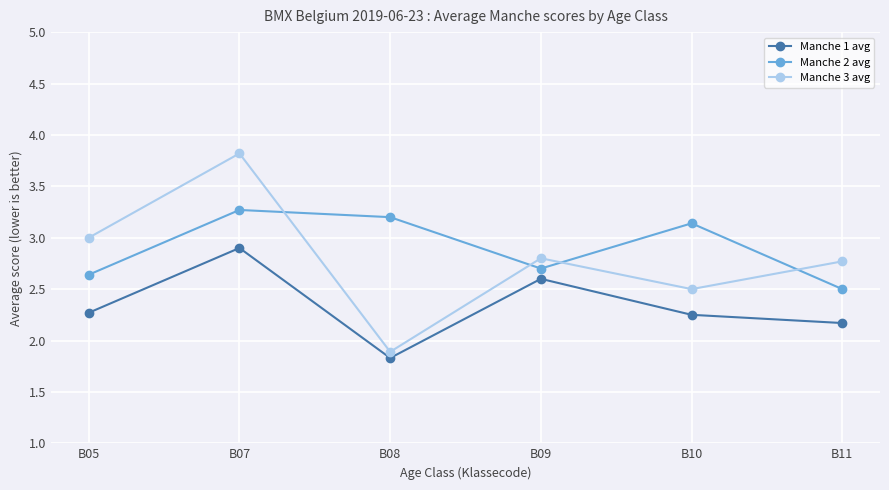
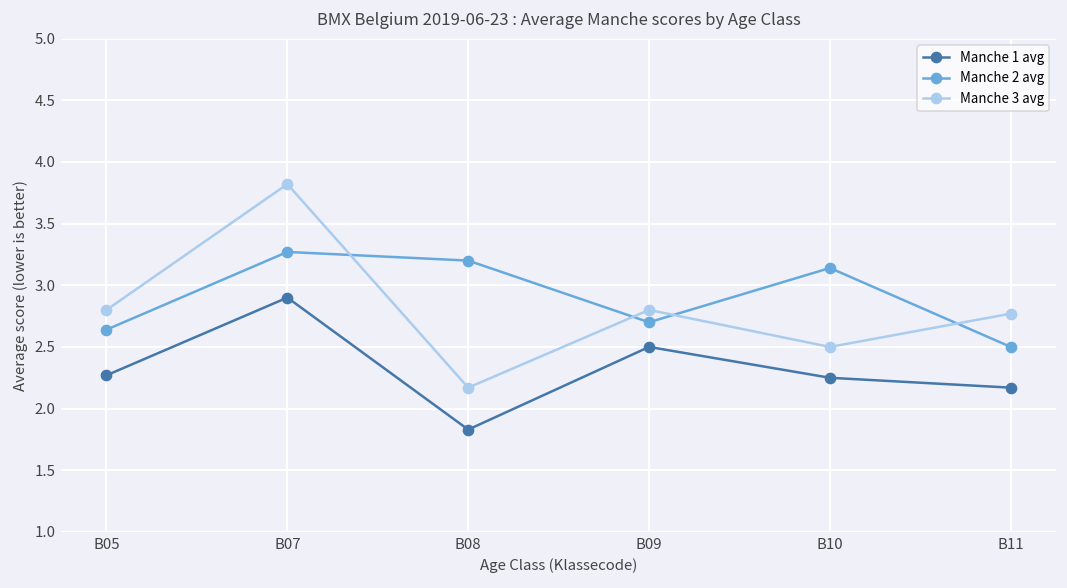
  {
    "Manche 1 avg": {
      "B05": 2.27,
      "B07": 2.9,
      "B08": 1.83,
-     "B09": 2.6,
+     "B09": 2.5,
      "B10": 2.25,
      "B11": 2.17
    },
    "Manche 2 avg": {
      "B05": 2.64,
      "B07": 3.27,
      "B08": 3.20,
      "B09": 2.70,
      "B10": 3.14,
      "B11": 2.50
    },
    "Manche 3 avg": {
-     "B05": 3.0,
+     "B05": 2.8,
      "B07": 3.82,
-     "B08": 1.89,
+     "B08": 2.17,
      "B09": 2.80,
      "B10": 2.50,
      "B11": 2.77
    }
  }
